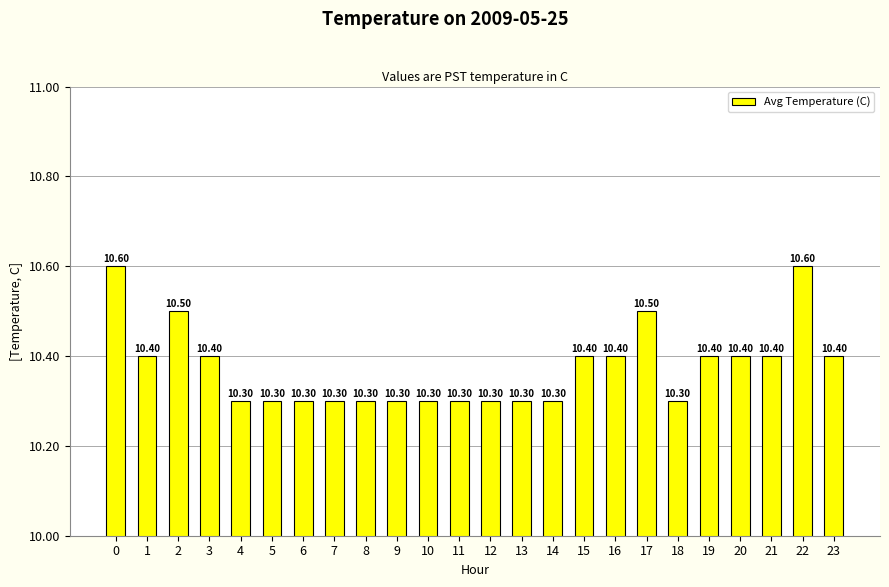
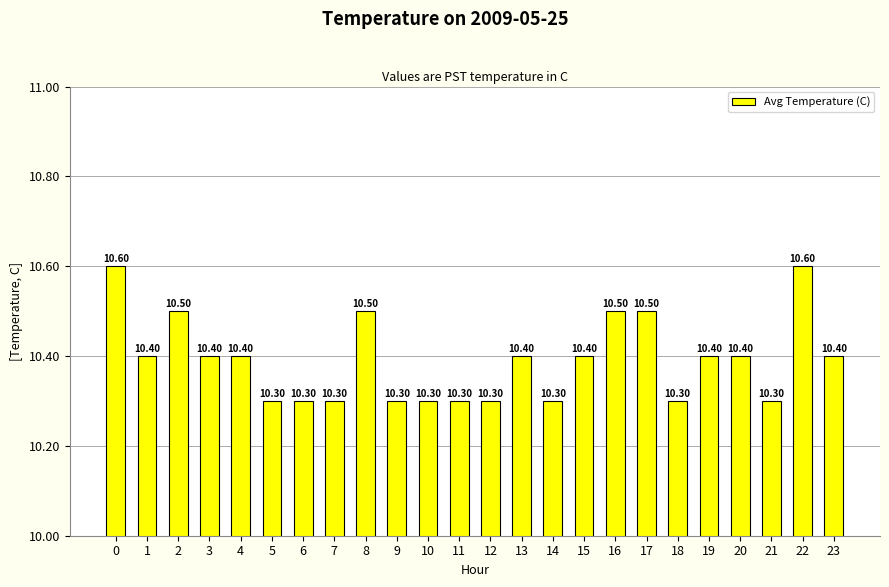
  {
    "0": 10.60,
    "1": 10.40,
    "2": 10.50,
    "3": 10.40,
-   "4": 10.30,
+   "4": 10.40,
    "5": 10.30,
    "6": 10.30,
    "7": 10.30,
-   "8": 10.30,
+   "8": 10.50,
    "9": 10.30,
    "10": 10.30,
    "11": 10.30,
    "12": 10.30,
-   "13": 10.30,
+   "13": 10.40,
    "14": 10.30,
    "15": 10.40,
-   "16": 10.40,
+   "16": 10.50,
    "17": 10.50,
    "18": 10.30,
    "19": 10.40,
    "20": 10.40,
-   "21": 10.40,
+   "21": 10.30,
    "22": 10.60,
    "23": 10.40
  }
